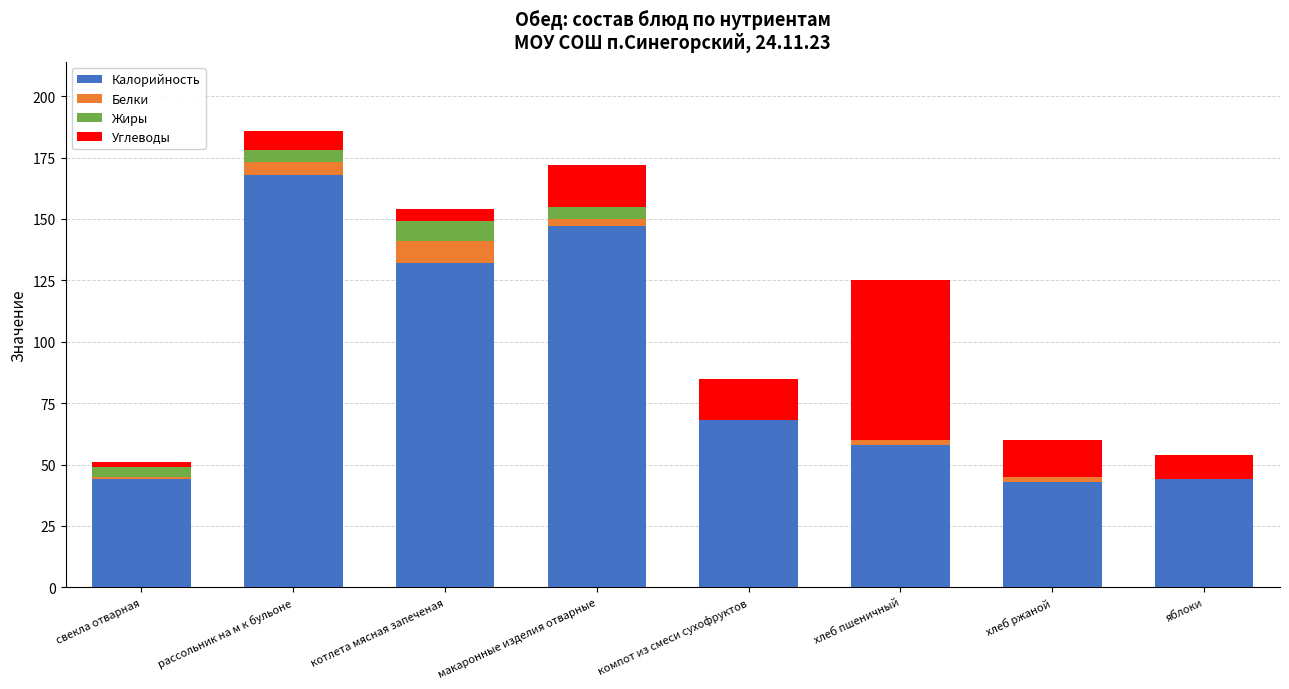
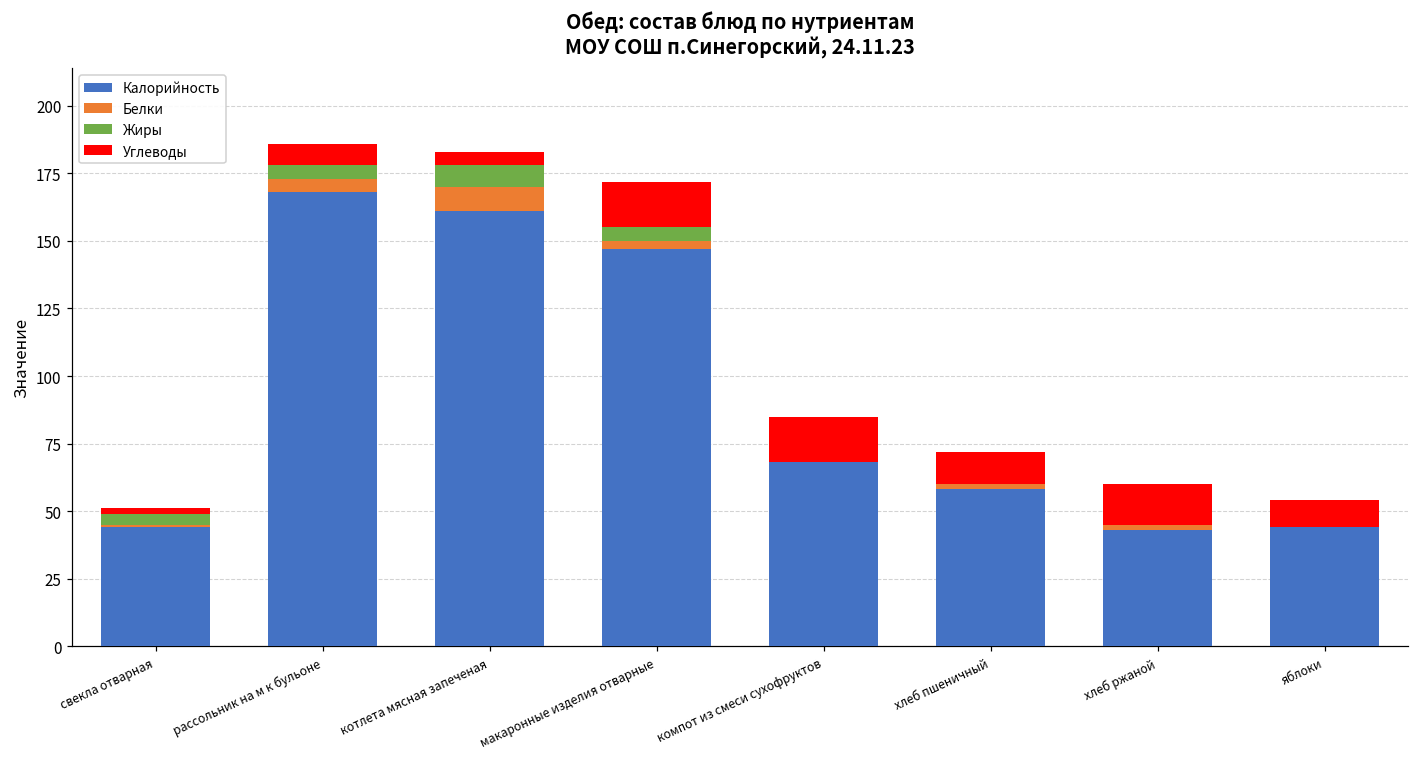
  {
    "Калорийность": {
      "свекла отварная": 44,
      "рассольник на м к бульоне": 168,
-     "котлета мясная запеченая": 132,
+     "котлета мясная запеченая": 161,
      "макаронные изделия отварные": 147,
      "компот из смеси сухофруктов": 68,
      "хлеб пшеничный": 58,
      "хлеб ржаной": 43,
      "яблоки": 44
    },
    "Белки": {
      "рассольник на м к бульоне": 5,
      "котлета мясная запеченая": 9,
      "макаронные изделия отварные": 3,
      "компот из смеси сухофруктов": 0,
      "хлеб пшеничный": 2,
      "хлеб ржаной": 2,
      "яблоки": 0
    },
    "Жиры": {
      "свекла отварная": 4,
      "рассольник на м к бульоне": 5,
      "котлета мясная запеченая": 8,
      "макаронные изделия отварные": 5,
      "компот из смеси сухофруктов": 0,
      "хлеб пшеничный": 0,
      "хлеб ржаной": 0,
      "яблоки": 0
    },
    "Углеводы": {
      "свекла отварная": 2,
      "рассольник на м к бульоне": 8,
      "котлета мясная запеченая": 5,
      "макаронные изделия отварные": 17,
      "компот из смеси сухофруктов": 17,
-     "хлеб пшеничный": 65,
+     "хлеб пшеничный": 12,
      "хлеб ржаной": 15,
      "яблоки": 10
    }
  }
